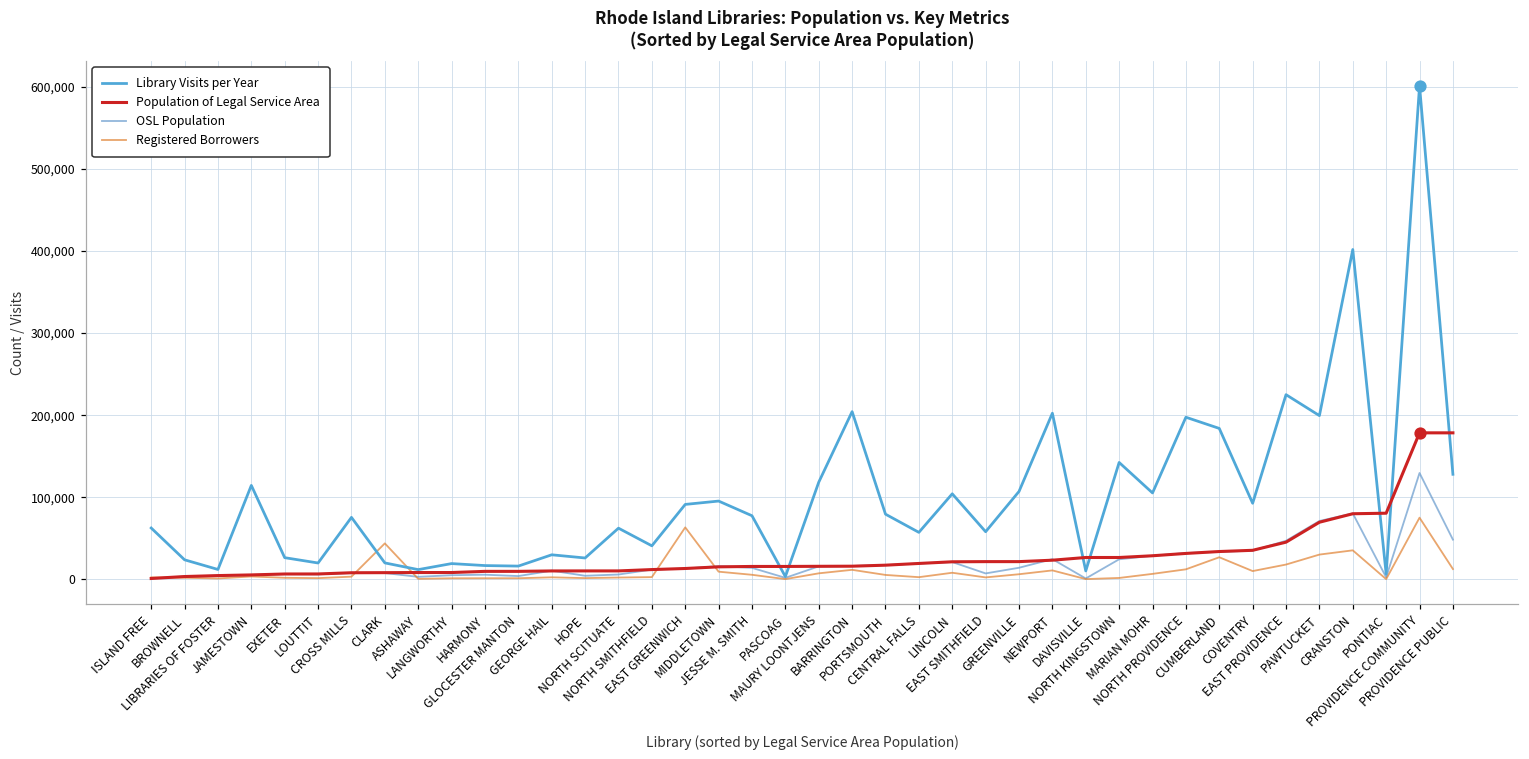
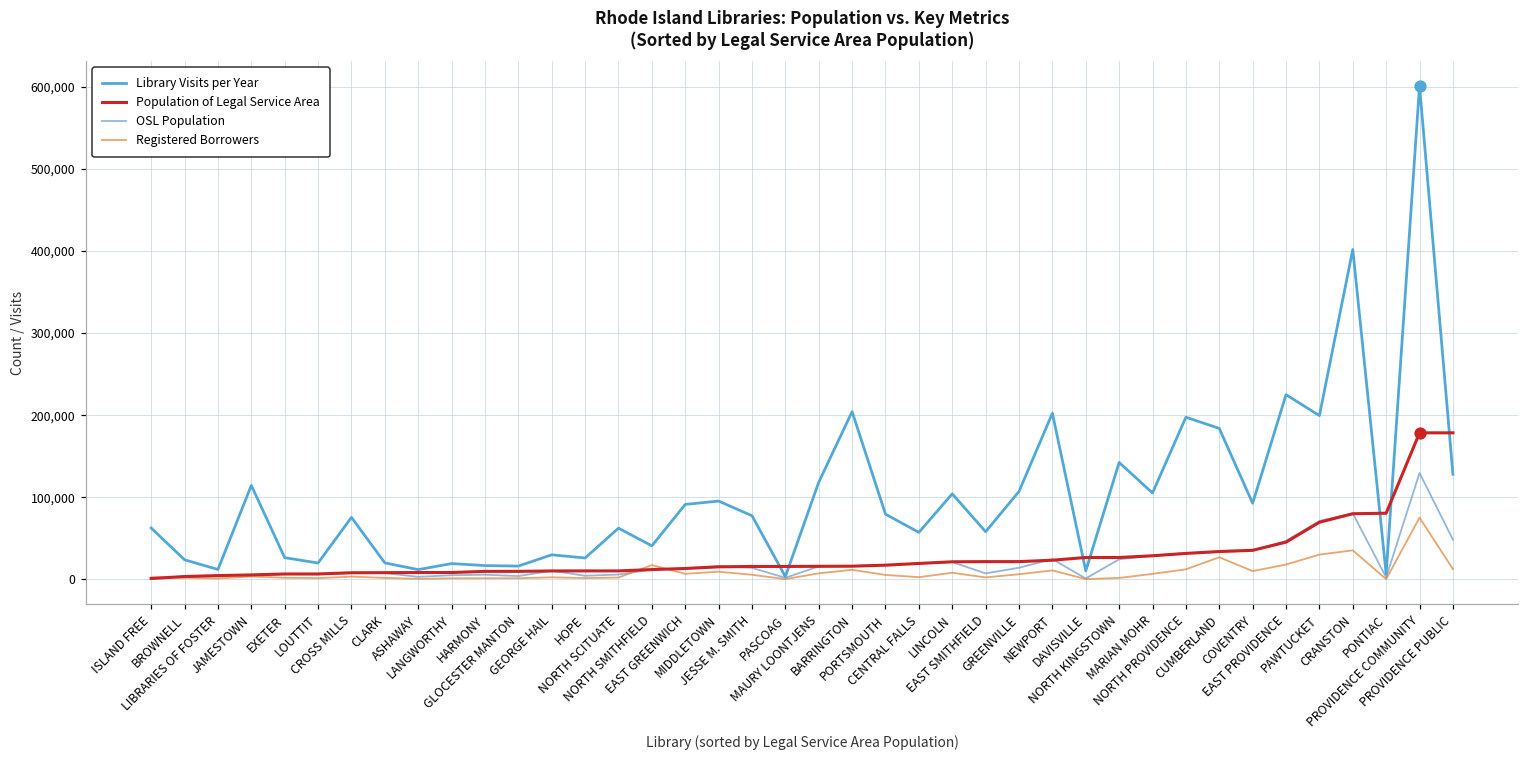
  {
    "Registered Borrowers": {
      "LIBRARIES OF FOSTER": "0",
      "EXETER": "0",
      "LOUTTIT": "0",
      "CROSS MILLS": "0",
-     "CLARK": "40,000",
+     "CLARK": "0",
      "LANGWORTHY": "0",
      "HARMONY": "0",
      "GEORGE HAIL": "0",
      "NORTH SCITUATE": "0",
-     "NORTH SMITHFIELD": "0",
-     "EAST GREENWICH": "60,000",
+     "NORTH SMITHFIELD": "20,000",
+     "EAST GREENWICH": "10,000",
      "MIDDLETOWN": "10,000",
      "JESSE M. SMITH": "10,000",
      "MAURY LOONTJENS": "10,000",
      "BARRINGTON": "10,000",
      "PORTSMOUTH": "10,000",
      "CENTRAL FALLS": "0",
      "LINCOLN": "10,000",
      "EAST SMITHFIELD": "0",
      "GREENVILLE": "10,000",
      "NEWPORT": "10,000",
      "NORTH KINGSTOWN": "0",
      "MARIAN MOHR": "10,000",
      "NORTH PROVIDENCE": "10,000",
      "CUMBERLAND": "30,000",
      "COVENTRY": "10,000",
      "EAST PROVIDENCE": "20,000",
      "PAWTUCKET": "30,000",
      "CRANSTON": "40,000",
      "PROVIDENCE COMMUNITY": "80,000",
      "PROVIDENCE PUBLIC": "10,000"
    }
  }
